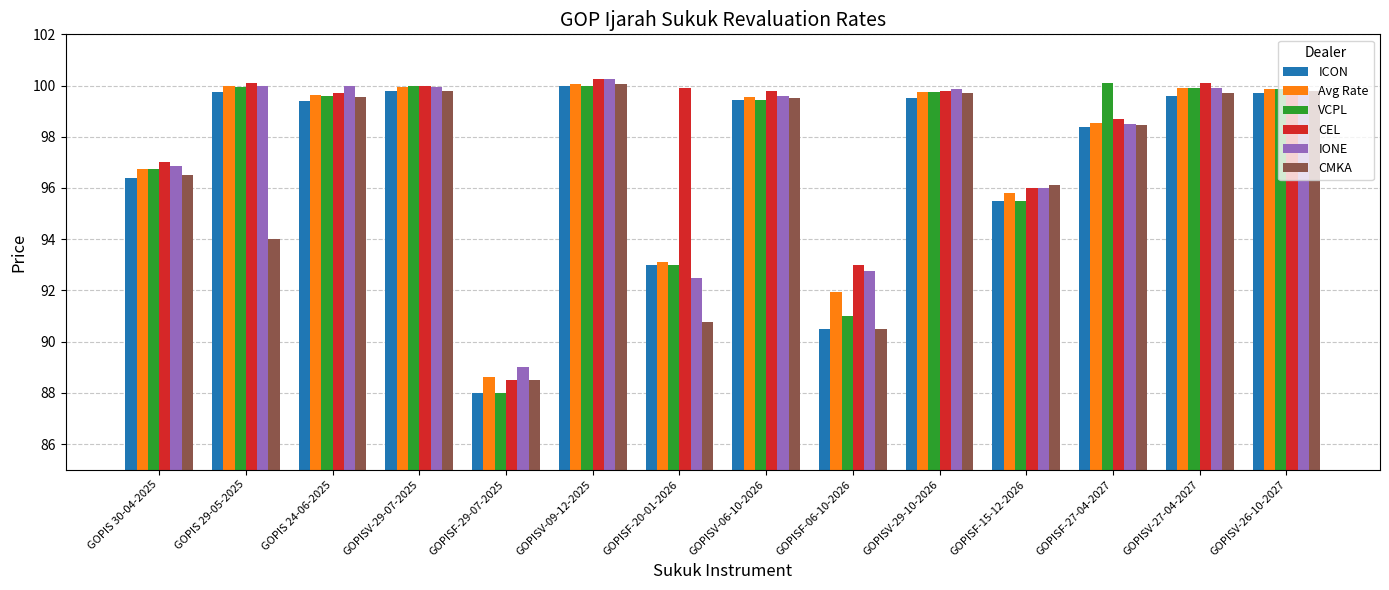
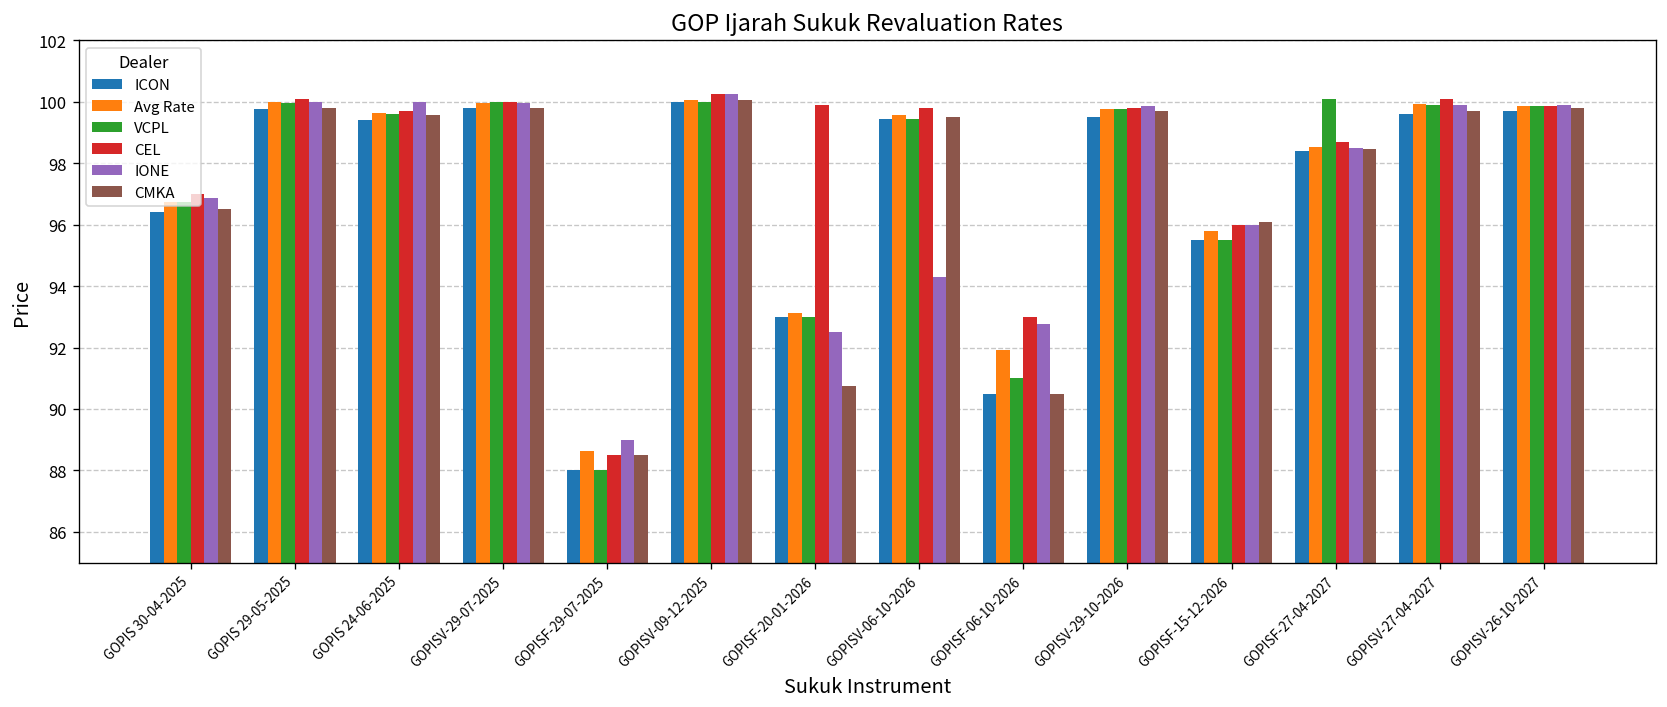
  {
    "ICON": {
      "GOPIS 30-04-2025": 96.4,
      "GOPIS 29-05-2025": 99.8,
      "GOPIS 24-06-2025": 99.4,
      "GOPISV-29-07-2025": 99.8,
      "GOPISF-29-07-2025": 88.0,
      "GOPISV-09-12-2025": 100.0,
      "GOPISF-20-01-2026": 93.0,
      "GOPISV-06-10-2026": 99.5,
      "GOPISF-06-10-2026": 90.5,
      "GOPISV-29-10-2026": 99.5,
      "GOPISF-15-12-2026": 95.5,
      "GOPISF-27-04-2027": 98.4,
      "GOPISV-27-04-2027": 99.6,
      "GOPISV-26-10-2027": 99.7
    },
    "Avg Rate": {
      "GOPIS 30-04-2025": 96.7,
      "GOPIS 29-05-2025": 100.0,
      "GOPIS 24-06-2025": 99.6,
      "GOPISV-29-07-2025": 100.0,
      "GOPISF-29-07-2025": 88.6,
      "GOPISV-09-12-2025": 100.1,
      "GOPISF-20-01-2026": 93.1,
      "GOPISV-06-10-2026": 99.6,
      "GOPISF-06-10-2026": 91.9,
      "GOPISV-29-10-2026": 99.8,
      "GOPISF-15-12-2026": 95.8,
      "GOPISF-27-04-2027": 98.5,
      "GOPISV-27-04-2027": 99.9,
      "GOPISV-26-10-2027": 99.9
    },
    "VCPL": {
      "GOPIS 30-04-2025": 96.8,
      "GOPIS 29-05-2025": 100.0,
      "GOPIS 24-06-2025": 99.6,
      "GOPISV-29-07-2025": 100.0,
      "GOPISF-29-07-2025": 88.0,
      "GOPISV-09-12-2025": 100.0,
      "GOPISF-20-01-2026": 93.0,
      "GOPISV-06-10-2026": 99.5,
      "GOPISF-06-10-2026": 91.0,
      "GOPISV-29-10-2026": 99.8,
      "GOPISF-15-12-2026": 95.5,
      "GOPISF-27-04-2027": 100.1,
      "GOPISV-27-04-2027": 99.9
    },
    "CEL": {
      "GOPIS 30-04-2025": 97.0,
      "GOPIS 29-05-2025": 100.1,
      "GOPIS 24-06-2025": 99.7,
      "GOPISV-29-07-2025": 100.0,
      "GOPISF-29-07-2025": 88.5,
      "GOPISV-09-12-2025": 100.3,
      "GOPISF-20-01-2026": 99.9,
      "GOPISV-06-10-2026": 99.8,
      "GOPISF-06-10-2026": 93.0,
      "GOPISV-29-10-2026": 99.8,
      "GOPISF-15-12-2026": 96.0,
      "GOPISF-27-04-2027": 98.7,
      "GOPISV-27-04-2027": 100.1
    },
    "IONE": {
      "GOPIS 30-04-2025": 96.9,
      "GOPIS 29-05-2025": 100.0,
      "GOPIS 24-06-2025": 100.0,
      "GOPISV-29-07-2025": 100.0,
      "GOPISF-29-07-2025": 89.0,
      "GOPISV-09-12-2025": 100.3,
      "GOPISF-20-01-2026": 92.5,
-     "GOPISV-06-10-2026": 99.6,
+     "GOPISV-06-10-2026": 94.3,
      "GOPISF-06-10-2026": 92.8,
      "GOPISV-29-10-2026": 99.9,
      "GOPISF-15-12-2026": 96.0,
      "GOPISF-27-04-2027": 98.5,
      "GOPISV-27-04-2027": 99.9
    },
    "CMKA": {
      "GOPIS 30-04-2025": 96.5,
-     "GOPIS 29-05-2025": 94.0,
+     "GOPIS 29-05-2025": 99.8,
      "GOPIS 24-06-2025": 99.6,
      "GOPISV-29-07-2025": 99.8,
      "GOPISF-29-07-2025": 88.5,
      "GOPISV-09-12-2025": 100.1,
      "GOPISF-20-01-2026": 90.8,
      "GOPISV-06-10-2026": 99.5,
      "GOPISF-06-10-2026": 90.5,
      "GOPISV-29-10-2026": 99.7,
      "GOPISF-15-12-2026": 96.1,
      "GOPISF-27-04-2027": 98.5,
      "GOPISV-27-04-2027": 99.7
    }
  }
